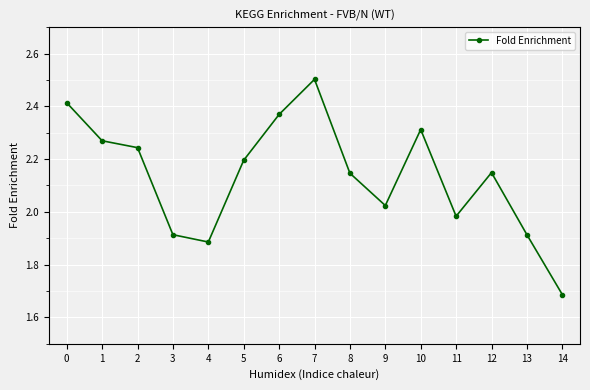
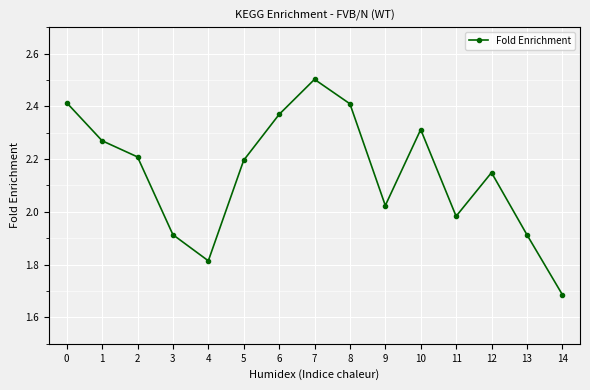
  {
    "0": 2.41,
    "1": 2.27,
-   "2": 2.24,
+   "2": 2.21,
    "3": 1.91,
-   "4": 1.89,
+   "4": 1.81,
    "5": 2.20,
    "6": 2.37,
    "7": 2.50,
-   "8": 2.15,
+   "8": 2.41,
    "9": 2.02,
    "10": 2.31,
    "11": 1.98,
    "12": 2.15,
    "13": 1.91,
    "14": 1.69
  }
